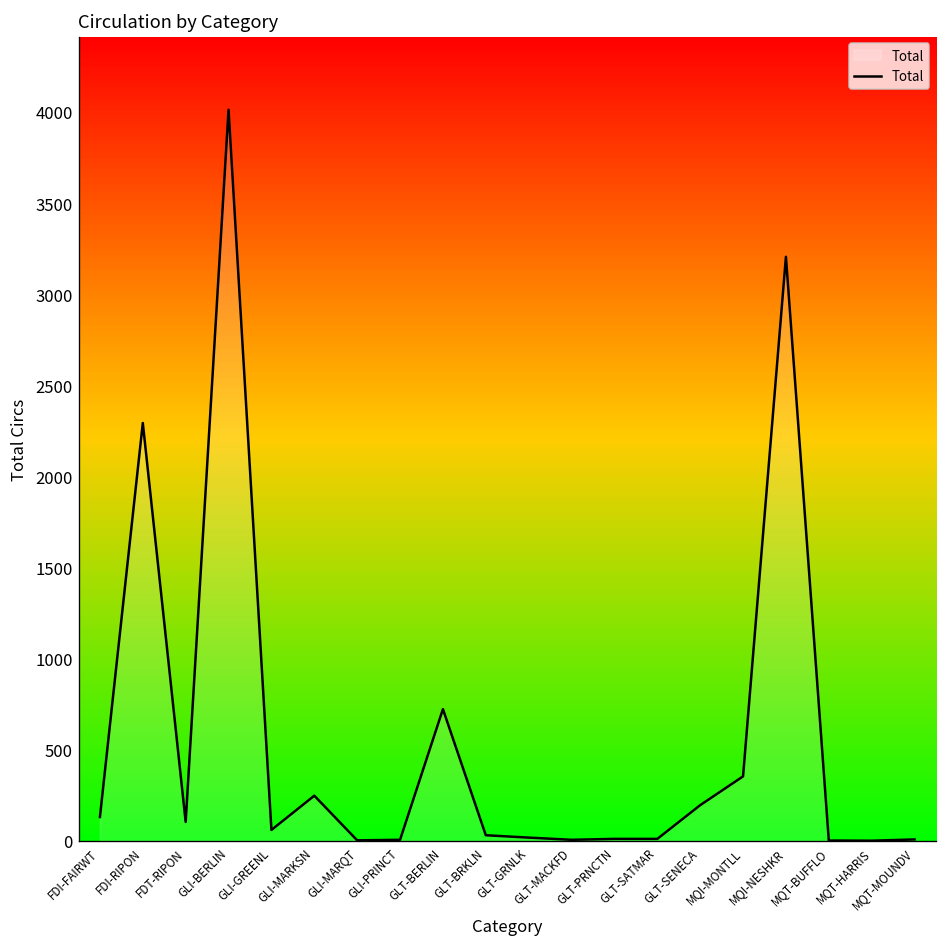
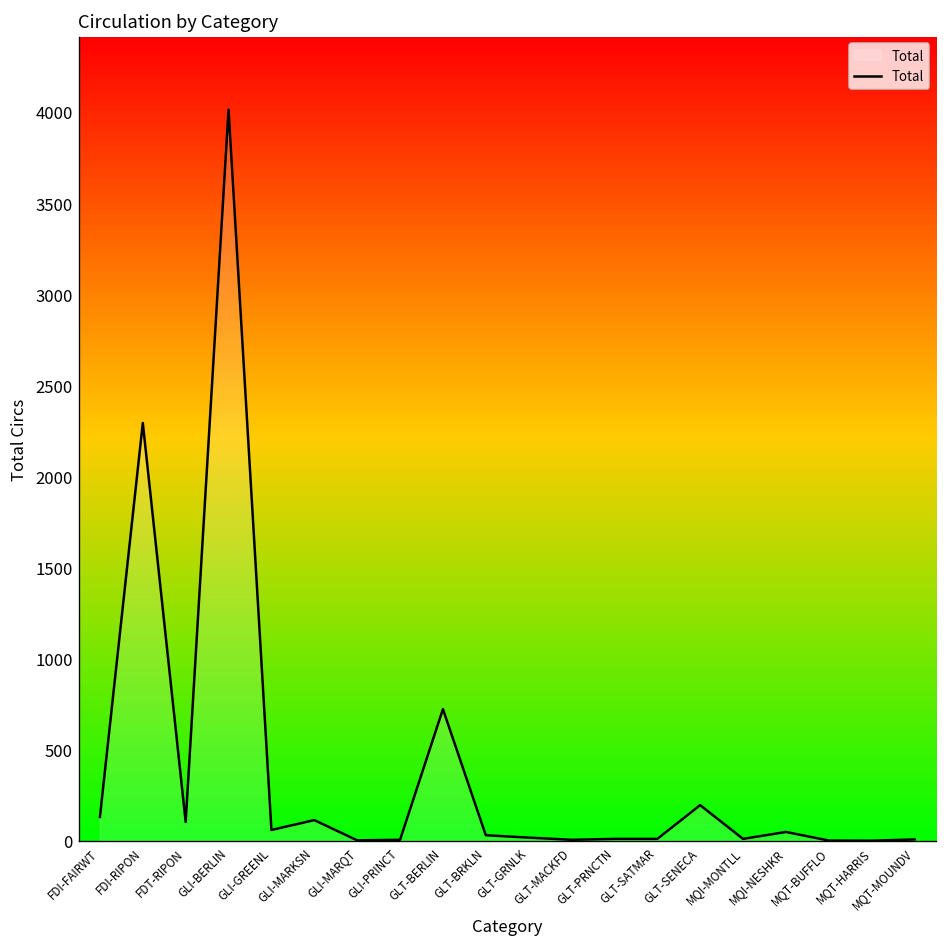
  {
    "FDI-FAIRWT": 130,
    "FDI-RIPON": 2290,
    "FDT-RIPON": 100,
    "GLI-BERLIN": 4010,
    "GLI-GREENL": 60,
-   "GLI-MARKSN": 250,
+   "GLI-MARKSN": 110,
    "GLI-MARQT": 0,
    "GLI-PRINCT": 10,
    "GLT-BERLIN": 720,
    "GLT-BRKLN": 30,
    "GLT-GRNLK": 20,
    "GLT-MACKFD": 10,
    "GLT-PRNCTN": 10,
    "GLT-SATMAR": 10,
    "GLT-SENECA": 200,
-   "MQI-MONTLL": 350,
-   "MQI-NESHKR": 3210,
+   "MQI-MONTLL": 10,
+   "MQI-NESHKR": 50,
    "MQT-BUFFLO": 0,
    "MQT-HARRIS": 0,
    "MQT-MOUNDV": 10
  }
